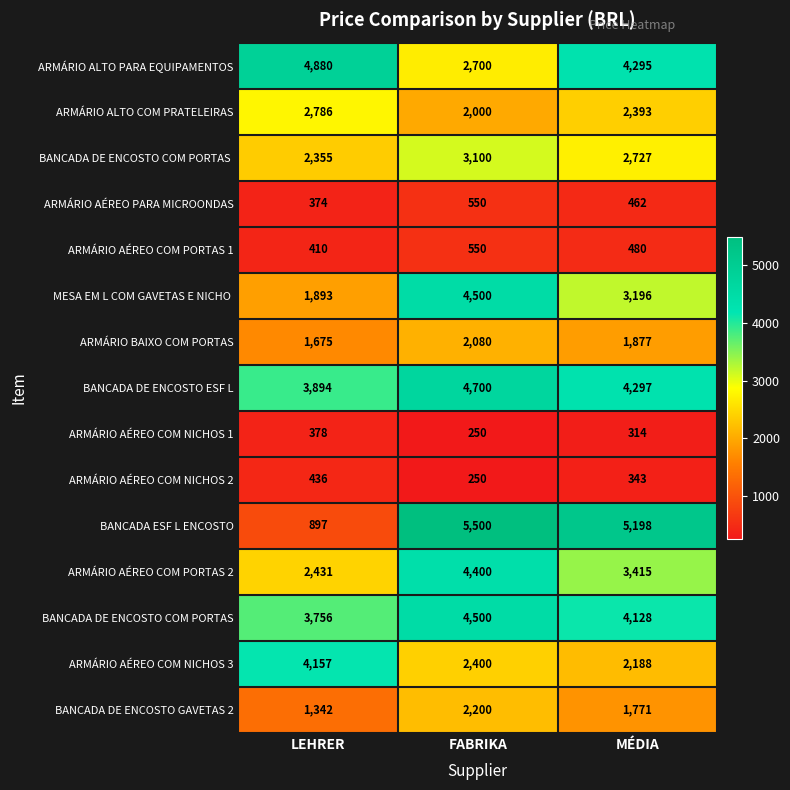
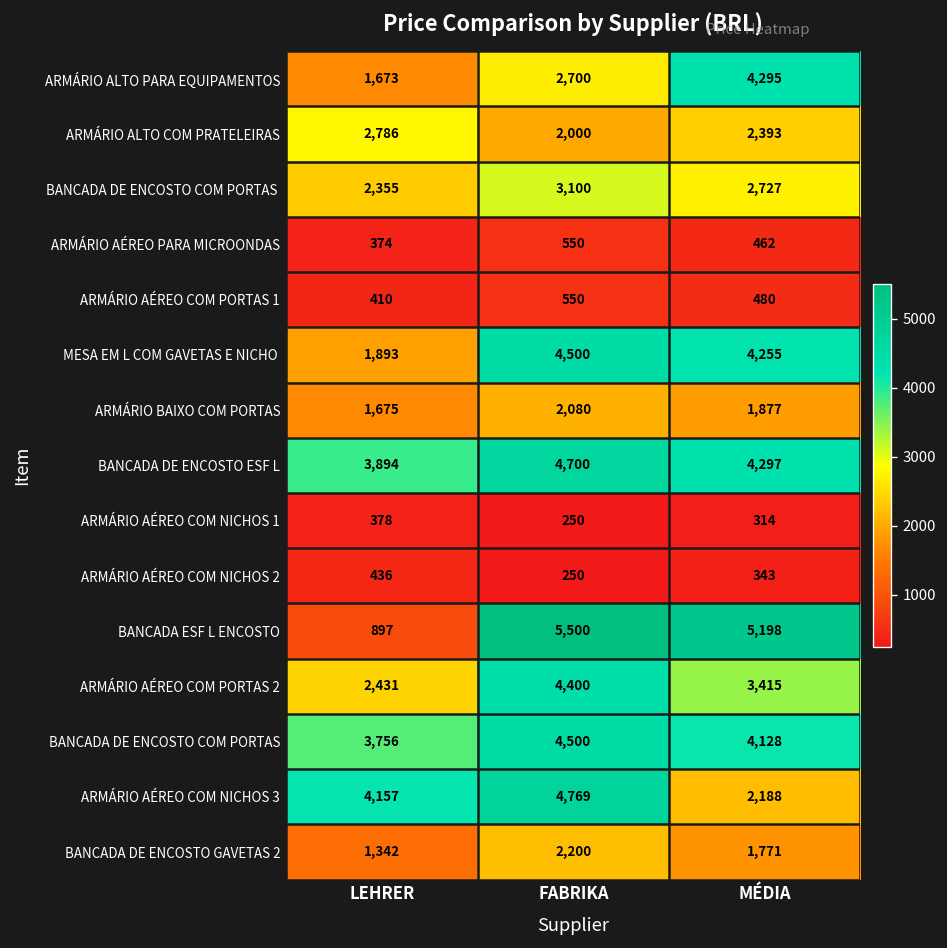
  {
    "ARMÁRIO ALTO PARA EQUIPAMENTOS": {
-     "LEHRER": "4,880",
+     "LEHRER": "1,673",
      "FABRIKA": "2,700",
      "MÉDIA": "4,295"
    },
    "ARMÁRIO ALTO COM PRATELEIRAS": {
      "LEHRER": "2,786",
      "FABRIKA": "2,000",
      "MÉDIA": "2,393"
    },
    "ARMÁRIO AÉREO PARA MICROONDAS": {
      "LEHRER": "374",
      "FABRIKA": "550",
      "MÉDIA": "462"
    },
    "ARMÁRIO AÉREO COM PORTAS 1": {
      "LEHRER": "410",
      "FABRIKA": "550",
      "MÉDIA": "480"
    },
    "MESA EM L COM GAVETAS E NICHO": {
      "LEHRER": "1,893",
      "FABRIKA": "4,500",
-     "MÉDIA": "3,196"
+     "MÉDIA": "4,255"
    },
    "ARMÁRIO BAIXO COM PORTAS": {
      "LEHRER": "1,675",
      "FABRIKA": "2,080",
      "MÉDIA": "1,877"
    },
    "BANCADA DE ENCOSTO ESF L": {
      "LEHRER": "3,894",
      "FABRIKA": "4,700",
      "MÉDIA": "4,297"
    },
    "ARMÁRIO AÉREO COM NICHOS 1": {
      "LEHRER": "378",
      "FABRIKA": "250",
      "MÉDIA": "314"
    },
    "ARMÁRIO AÉREO COM NICHOS 2": {
      "LEHRER": "436",
      "FABRIKA": "250",
      "MÉDIA": "343"
    },
    "BANCADA ESF L ENCOSTO": {
      "LEHRER": "897",
      "FABRIKA": "5,500",
      "MÉDIA": "5,198"
    },
    "ARMÁRIO AÉREO COM PORTAS 2": {
      "LEHRER": "2,431",
      "FABRIKA": "4,400",
      "MÉDIA": "3,415"
    },
    "ARMÁRIO AÉREO COM NICHOS 3": {
      "LEHRER": "4,157",
-     "FABRIKA": "2,400",
+     "FABRIKA": "4,769",
      "MÉDIA": "2,188"
    },
    "BANCADA DE ENCOSTO GAVETAS 2": {
      "LEHRER": "1,342",
      "FABRIKA": "2,200",
      "MÉDIA": "1,771"
    }
  }
